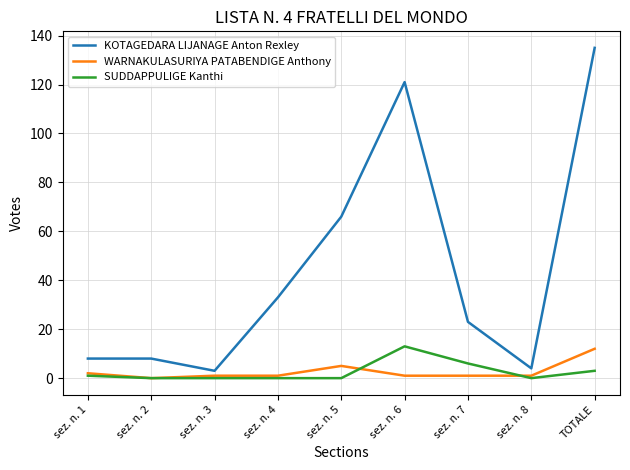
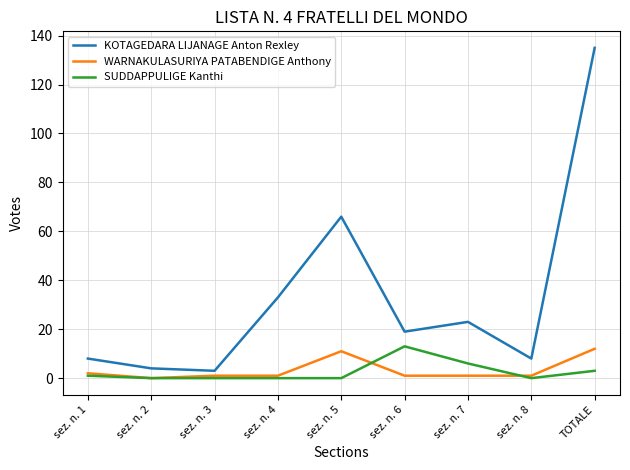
  {
    "KOTAGEDARA LIJANAGE Anton Rexley": {
      "sez. n. 1": 8,
-     "sez. n. 2": 8,
+     "sez. n. 2": 4,
      "sez. n. 3": 3,
      "sez. n. 4": 33,
      "sez. n. 5": 66,
-     "sez. n. 6": 121,
+     "sez. n. 6": 19,
      "sez. n. 7": 23,
-     "sez. n. 8": 4,
+     "sez. n. 8": 8,
      "TOTALE": 135
    },
    "WARNAKULASURIYA PATABENDIGE Anthony": {
-     "sez. n. 5": 5,
+     "sez. n. 5": 11,
      "sez. n. 6": 1,
      "sez. n. 7": 1,
      "TOTALE": 12
    },
    "SUDDAPPULIGE Kanthi": {
      "sez. n. 5": 0,
      "sez. n. 6": 13,
      "sez. n. 7": 6,
      "TOTALE": 3
    }
  }
